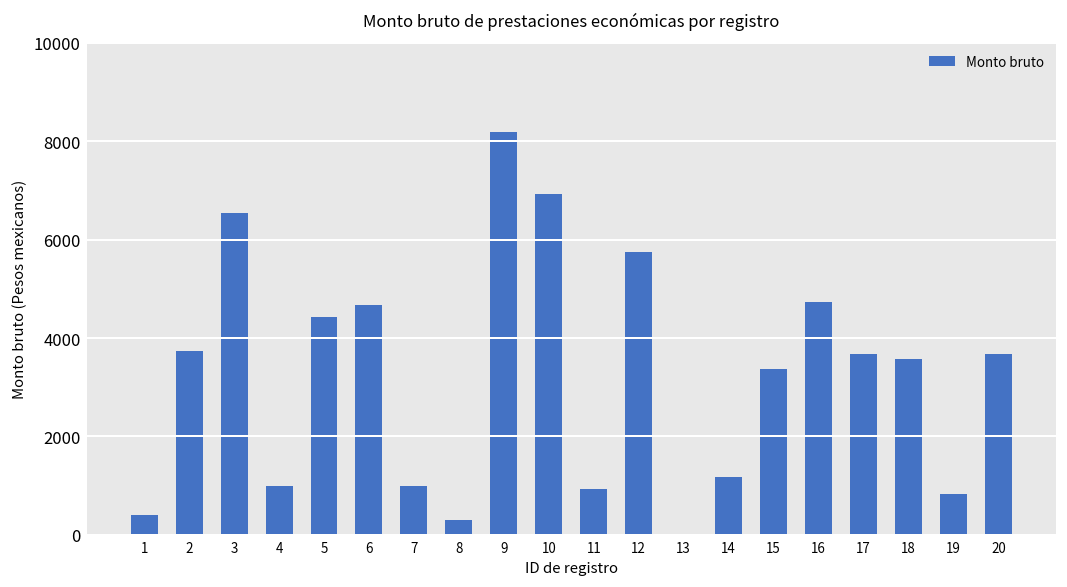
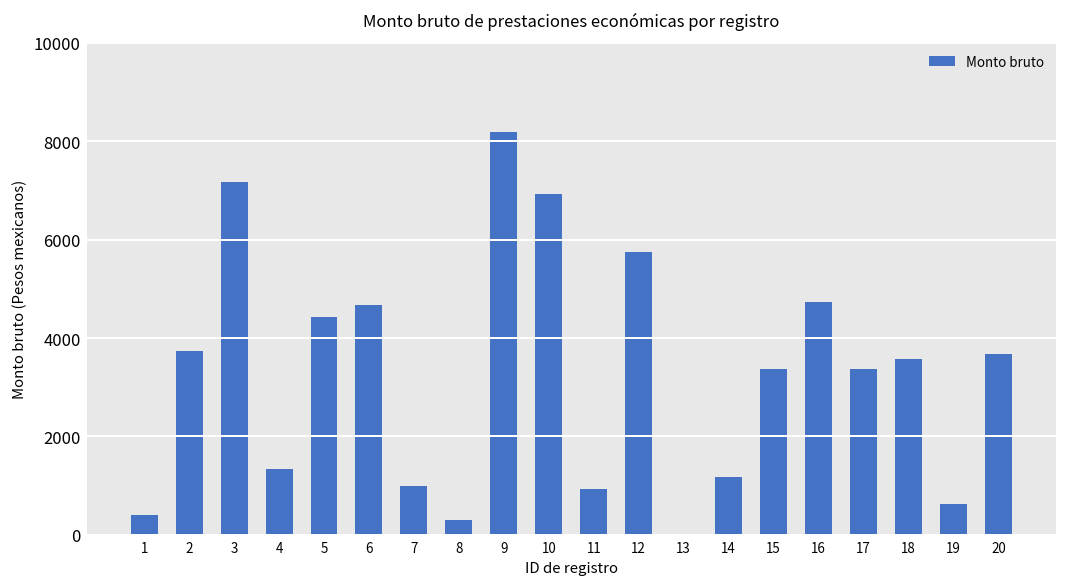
  {
    "1": 400,
    "2": 3700,
-   "3": 6500,
-   "4": 1000,
+   "3": 7200,
+   "4": 1300,
    "5": 4400,
    "6": 4700,
    "7": 1000,
    "8": 300,
    "9": 8200,
    "10": 6900,
    "11": 900,
    "12": 5700,
    "13": 0,
    "14": 1200,
    "15": 3400,
    "16": 4700,
-   "17": 3700,
+   "17": 3400,
    "18": 3600,
-   "19": 800,
+   "19": 600,
    "20": 3700
  }
